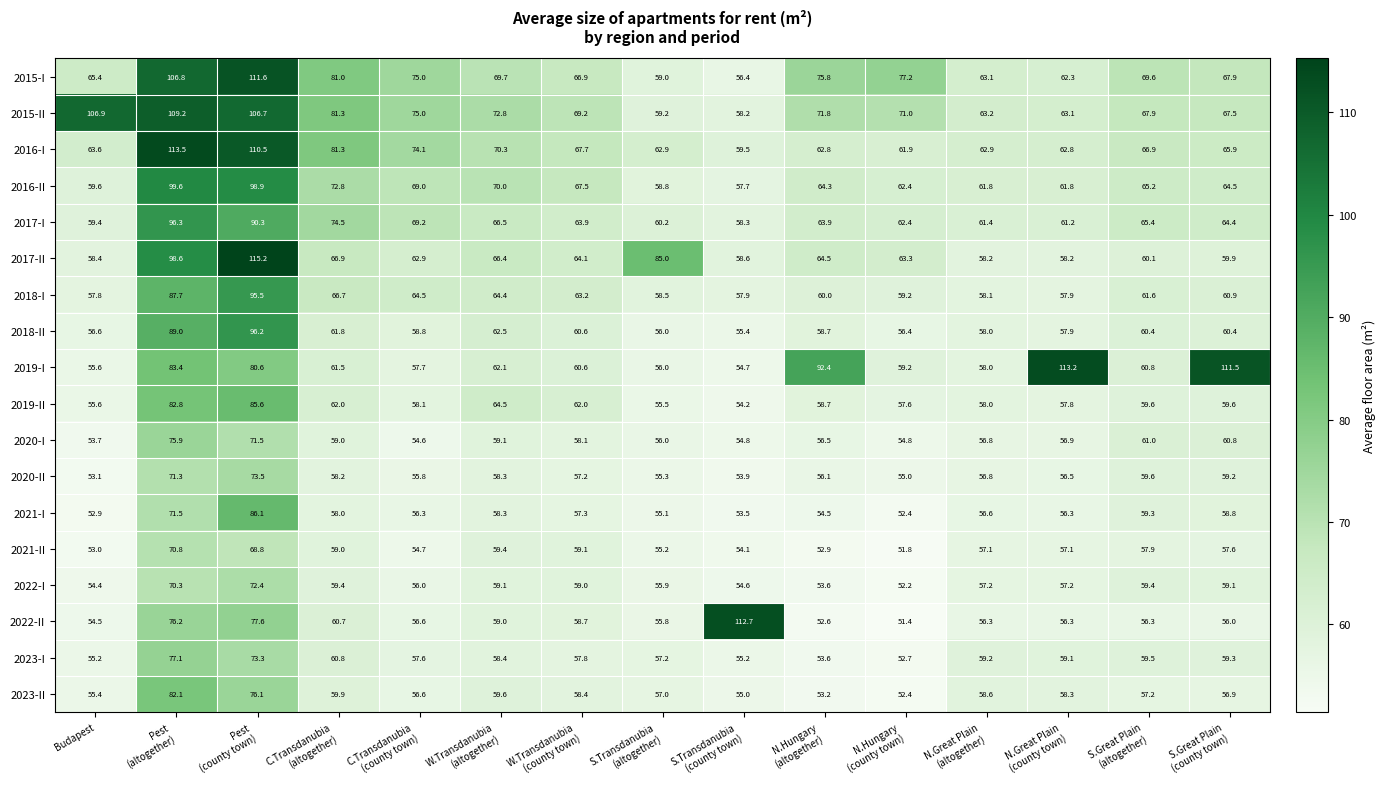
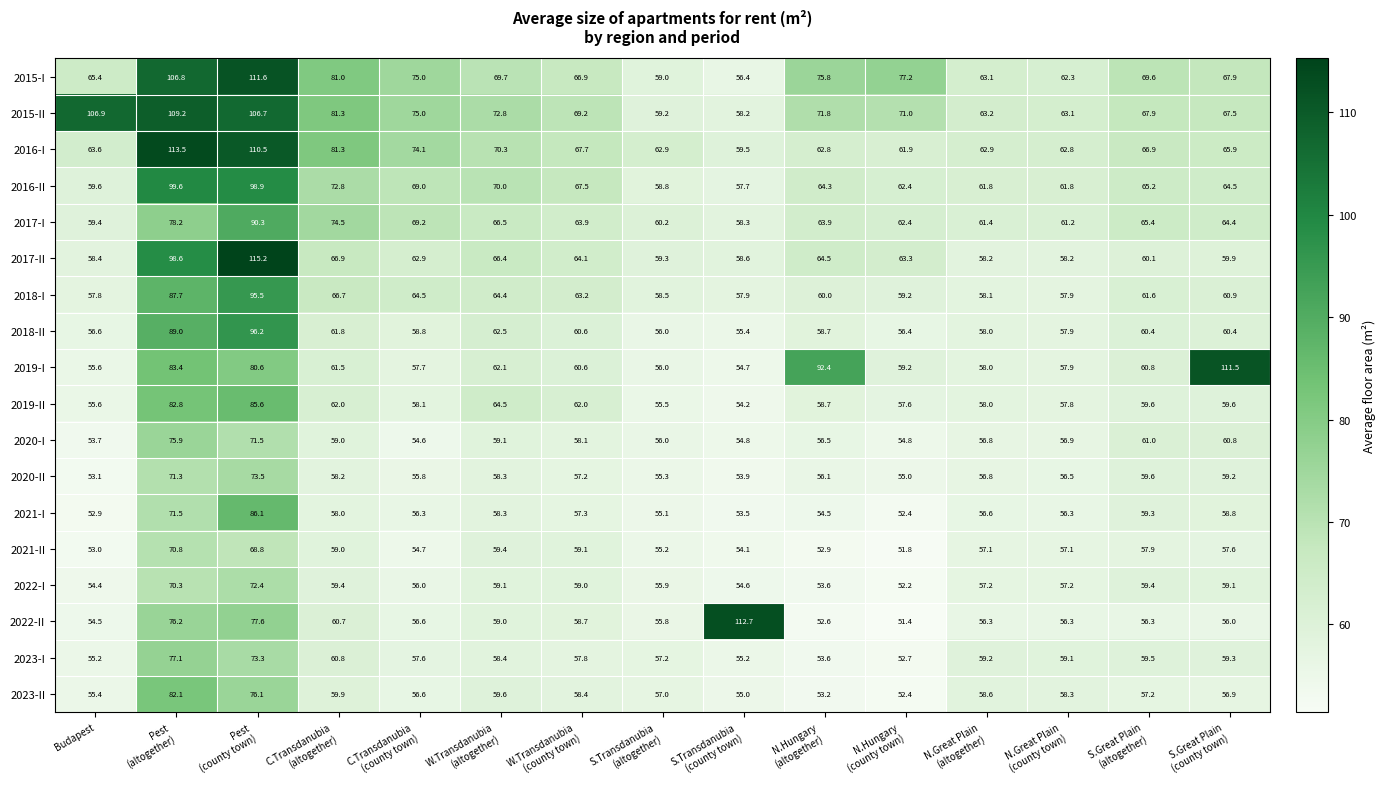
  {
    "2017-I": {
      "Budapest": 59.4,
-     "Pest (altogether)": 96.3,
+     "Pest (altogether)": 78.2,
      "Pest (county town)": 90.3,
      "C.Transdanubia (altogether)": 74.5,
      "C.Transdanubia (county town)": 69.2,
      "W.Transdanubia (altogether)": 66.5,
      "W.Transdanubia (county town)": 63.9,
      "S.Transdanubia (altogether)": 60.2,
      "S.Transdanubia (county town)": 58.3,
      "N.Hungary (altogether)": 63.9,
      "N.Hungary (county town)": 62.4,
      "N.Great Plain (altogether)": 61.4,
      "N.Great Plain (county town)": 61.2,
      "S.Great Plain (altogether)": 65.4,
      "S.Great Plain (county town)": 64.4
    },
    "2017-II": {
      "Budapest": 58.4,
      "Pest (altogether)": 98.6,
      "Pest (county town)": 115.2,
      "C.Transdanubia (altogether)": 66.9,
      "C.Transdanubia (county town)": 62.9,
      "W.Transdanubia (altogether)": 66.4,
      "W.Transdanubia (county town)": 64.1,
-     "S.Transdanubia (altogether)": 85.0,
+     "S.Transdanubia (altogether)": 59.3,
      "S.Transdanubia (county town)": 58.6,
      "N.Hungary (altogether)": 64.5,
      "N.Hungary (county town)": 63.3,
      "N.Great Plain (altogether)": 58.2,
      "N.Great Plain (county town)": 58.2,
      "S.Great Plain (altogether)": 60.1,
      "S.Great Plain (county town)": 59.9
    },
    "2019-I": {
      "Budapest": 55.6,
      "Pest (altogether)": 83.4,
      "Pest (county town)": 80.6,
      "C.Transdanubia (altogether)": 61.5,
      "C.Transdanubia (county town)": 57.7,
      "W.Transdanubia (altogether)": 62.1,
      "W.Transdanubia (county town)": 60.6,
      "S.Transdanubia (altogether)": 56.0,
      "S.Transdanubia (county town)": 54.7,
      "N.Hungary (altogether)": 92.4,
      "N.Hungary (county town)": 59.2,
      "N.Great Plain (altogether)": 58.0,
-     "N.Great Plain (county town)": 113.2,
+     "N.Great Plain (county town)": 57.9,
      "S.Great Plain (altogether)": 60.8,
      "S.Great Plain (county town)": 111.5
    }
  }
